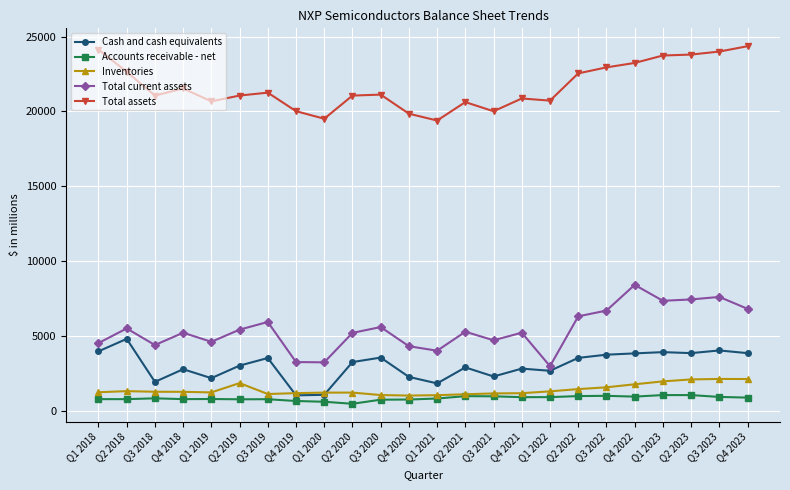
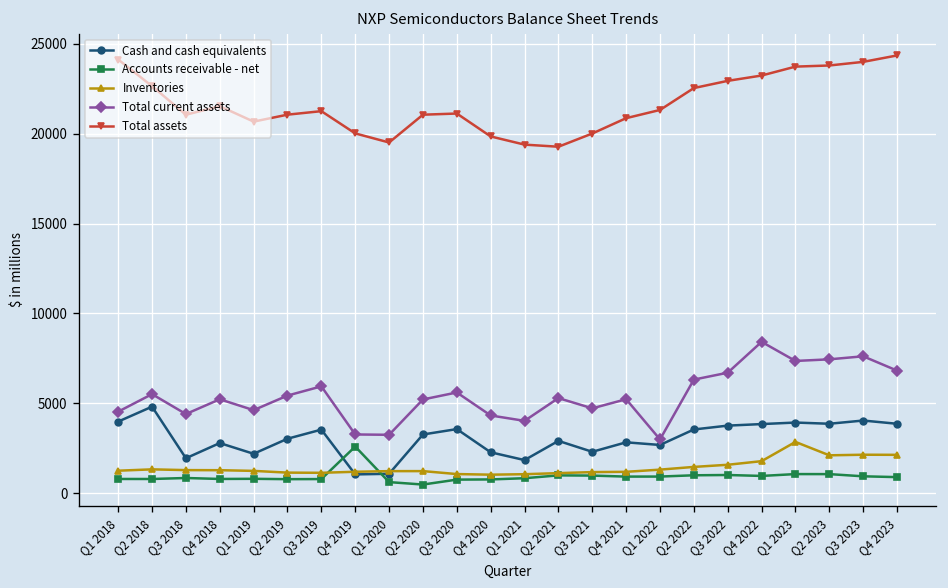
  {
    "Cash and cash equivalents": {
      "Q1 2018": 4000,
      "Q2 2018": 4800,
      "Q3 2018": 1900,
      "Q4 2018": 2800,
      "Q1 2019": 2200,
      "Q2 2019": 3000,
      "Q3 2019": 3500,
      "Q2 2020": 3300,
      "Q3 2020": 3600,
      "Q4 2020": 2300,
      "Q1 2021": 1800,
      "Q2 2021": 2900,
      "Q3 2021": 2300,
      "Q4 2021": 2800,
      "Q1 2022": 2700,
      "Q2 2022": 3500,
      "Q3 2022": 3800,
      "Q4 2022": 3800,
      "Q1 2023": 3900,
      "Q2 2023": 3900,
      "Q3 2023": 4000,
      "Q4 2023": 3900
    },
    "Accounts receivable - net": {
      "Q1 2018": 800,
      "Q2 2018": 800,
      "Q3 2018": 800,
      "Q4 2018": 800,
      "Q1 2019": 800,
      "Q2 2019": 800,
      "Q3 2019": 800,
-     "Q4 2019": 700,
+     "Q4 2019": 2600,
      "Q1 2020": 600,
      "Q2 2020": 500,
      "Q3 2020": 800,
      "Q4 2020": 800,
      "Q1 2021": 800,
      "Q3 2021": 1000,
      "Q4 2021": 900,
      "Q1 2022": 900,
      "Q2 2022": 1000,
      "Q3 2022": 1000,
      "Q4 2022": 1000,
      "Q1 2023": 1100,
      "Q2 2023": 1100,
      "Q3 2023": 900,
      "Q4 2023": 900
    },
    "Inventories": {
      "Q1 2018": 1300,
      "Q2 2018": 1300,
      "Q3 2018": 1300,
      "Q4 2018": 1300,
      "Q1 2019": 1200,
-     "Q2 2019": 1900,
+     "Q2 2019": 1100,
      "Q3 2019": 1100,
      "Q2 2020": 1200,
      "Q3 2020": 1100,
      "Q4 2020": 1000,
      "Q1 2021": 1100,
      "Q3 2021": 1200,
      "Q4 2021": 1200,
      "Q1 2022": 1300,
      "Q2 2022": 1500,
      "Q3 2022": 1600,
      "Q4 2022": 1800,
-     "Q1 2023": 2000,
+     "Q1 2023": 2900,
      "Q2 2023": 2100,
      "Q3 2023": 2100,
      "Q4 2023": 2100
    },
    "Total current assets": {
      "Q1 2018": 4500,
      "Q2 2018": 5500,
      "Q3 2018": 4400,
      "Q4 2018": 5200,
      "Q1 2019": 4600,
      "Q2 2019": 5400,
      "Q3 2019": 5900,
      "Q4 2019": 3300,
      "Q1 2020": 3200,
      "Q2 2020": 5200,
      "Q3 2020": 5600,
      "Q4 2020": 4300,
      "Q1 2021": 4000,
      "Q2 2021": 5300,
      "Q3 2021": 4700,
      "Q4 2021": 5200,
      "Q1 2022": 3000,
      "Q2 2022": 6300,
      "Q3 2022": 6700,
      "Q4 2022": 8400,
      "Q1 2023": 7400,
      "Q2 2023": 7400,
      "Q3 2023": 7600,
      "Q4 2023": 6800
    },
    "Total assets": {
      "Q2 2019": 21100,
      "Q3 2019": 21300,
      "Q4 2019": 20000,
      "Q1 2020": 19500,
      "Q2 2020": 21100,
      "Q3 2020": 21100,
      "Q4 2020": 19800,
      "Q1 2021": 19400,
-     "Q2 2021": 20600,
+     "Q2 2021": 19300,
      "Q3 2021": 20000,
      "Q4 2021": 20900,
-     "Q1 2022": 20700,
+     "Q1 2022": 21300,
      "Q2 2022": 22500,
      "Q3 2022": 22900,
      "Q4 2022": 23200,
      "Q1 2023": 23700,
      "Q2 2023": 23800,
      "Q3 2023": 24000,
      "Q4 2023": 24400
    }
  }
